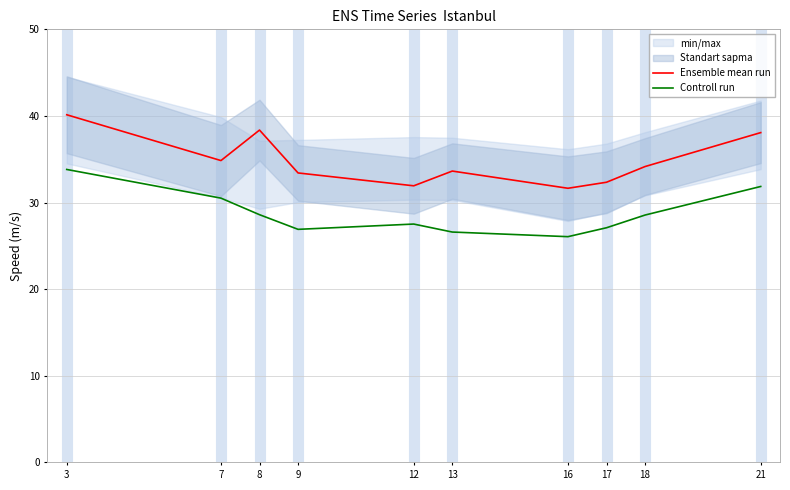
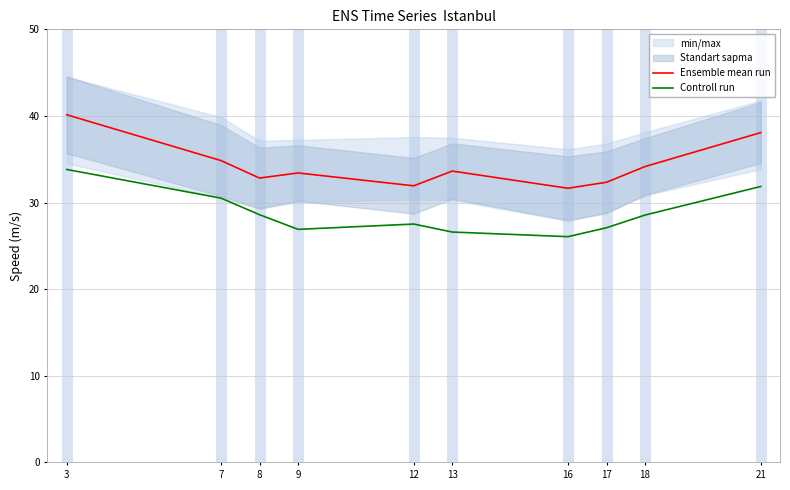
  {
    "Ensemble mean run": {
      "3": 40,
      "7": 35,
-     "8": 38,
+     "8": 33,
      "9": 33,
      "12": 32,
      "13": 34,
      "16": 32,
      "17": 32,
      "18": 34,
      "21": 38
    },
    "Controll run": {
      "3": 34,
      "7": 31,
      "8": 29,
      "9": 27,
      "12": 28,
      "13": 27,
      "16": 26,
      "17": 27,
      "18": 29,
      "21": 32
    }
  }
